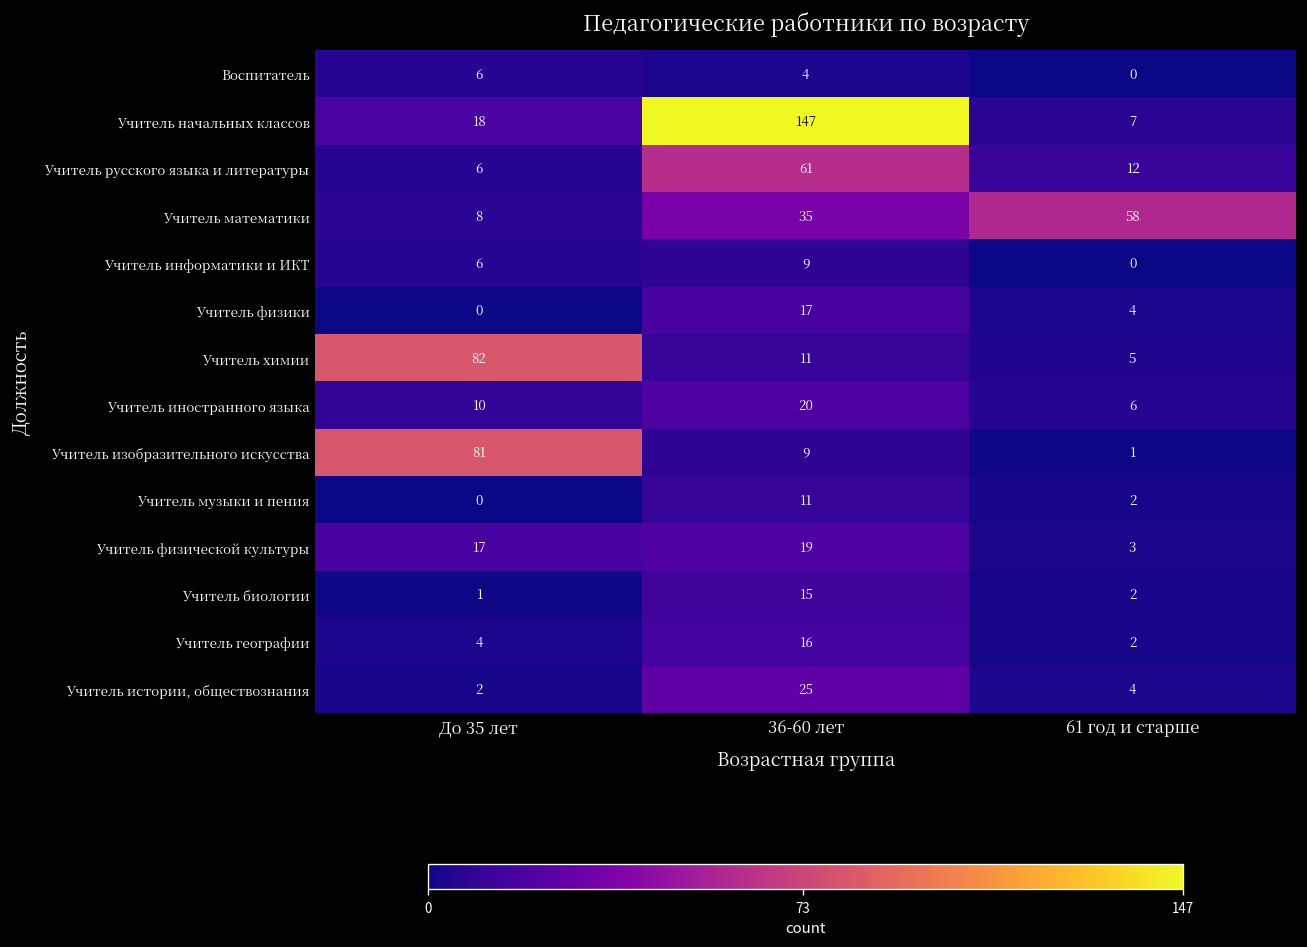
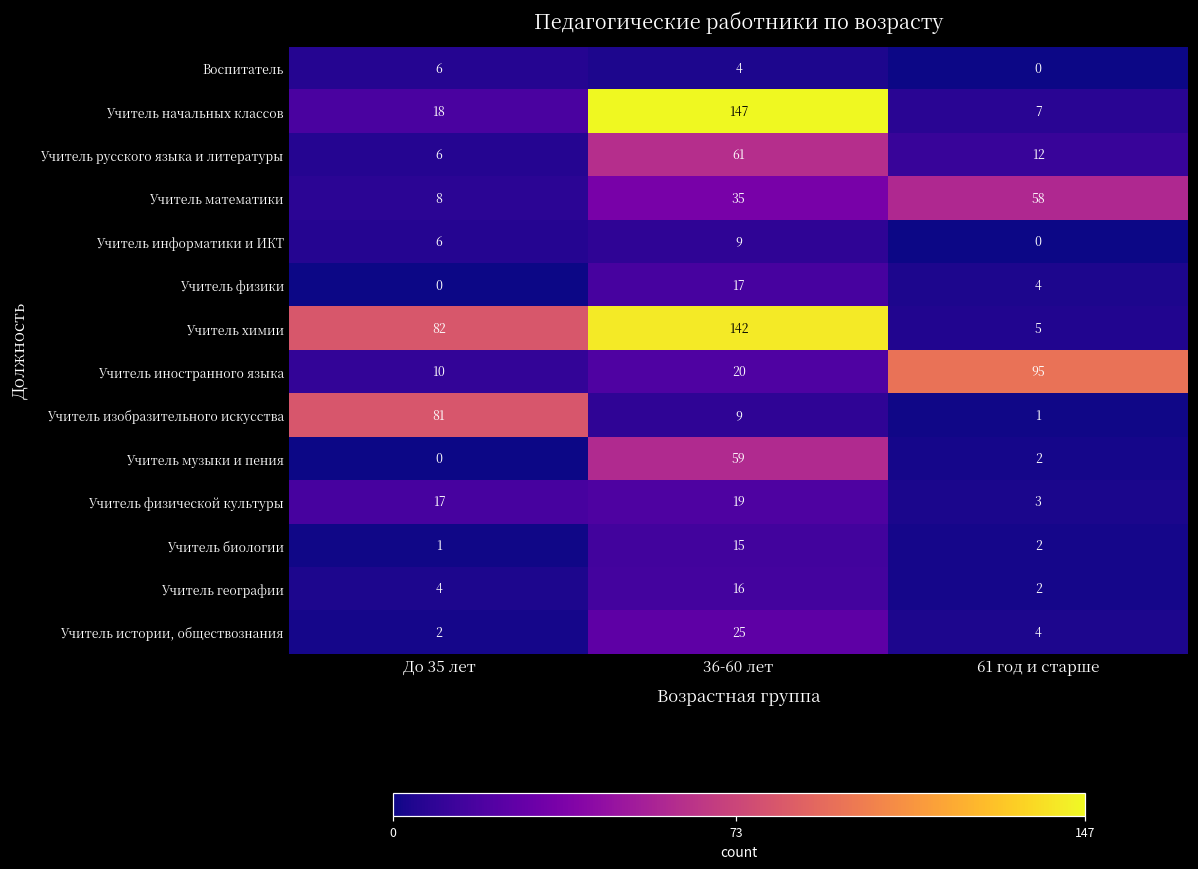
  {
    "Воспитатель": {
      "До 35 лет": 6,
      "36-60 лет": 4,
      "61 год и старше": 0
    },
    "Учитель начальных классов": {
      "До 35 лет": 18,
      "36-60 лет": 147,
      "61 год и старше": 7
    },
    "Учитель русского языка и литературы": {
      "До 35 лет": 6,
      "36-60 лет": 61,
      "61 год и старше": 12
    },
    "Учитель математики": {
      "До 35 лет": 8,
      "36-60 лет": 35,
      "61 год и старше": 58
    },
    "Учитель информатики и ИКТ": {
      "До 35 лет": 6,
      "36-60 лет": 9,
      "61 год и старше": 0
    },
    "Учитель физики": {
      "До 35 лет": 0,
      "36-60 лет": 17,
      "61 год и старше": 4
    },
    "Учитель химии": {
      "До 35 лет": 82,
-     "36-60 лет": 11,
+     "36-60 лет": 142,
      "61 год и старше": 5
    },
    "Учитель иностранного языка": {
      "До 35 лет": 10,
      "36-60 лет": 20,
-     "61 год и старше": 6
+     "61 год и старше": 95
    },
    "Учитель изобразительного искусства": {
      "До 35 лет": 81,
      "36-60 лет": 9,
      "61 год и старше": 1
    },
    "Учитель музыки и пения": {
      "До 35 лет": 0,
-     "36-60 лет": 11,
+     "36-60 лет": 59,
      "61 год и старше": 2
    },
    "Учитель физической культуры": {
      "До 35 лет": 17,
      "36-60 лет": 19,
      "61 год и старше": 3
    },
    "Учитель биологии": {
      "До 35 лет": 1,
      "36-60 лет": 15,
      "61 год и старше": 2
    },
    "Учитель географии": {
      "До 35 лет": 4,
      "36-60 лет": 16,
      "61 год и старше": 2
    },
    "Учитель истории, обществознания": {
      "До 35 лет": 2,
      "36-60 лет": 25,
      "61 год и старше": 4
    }
  }
